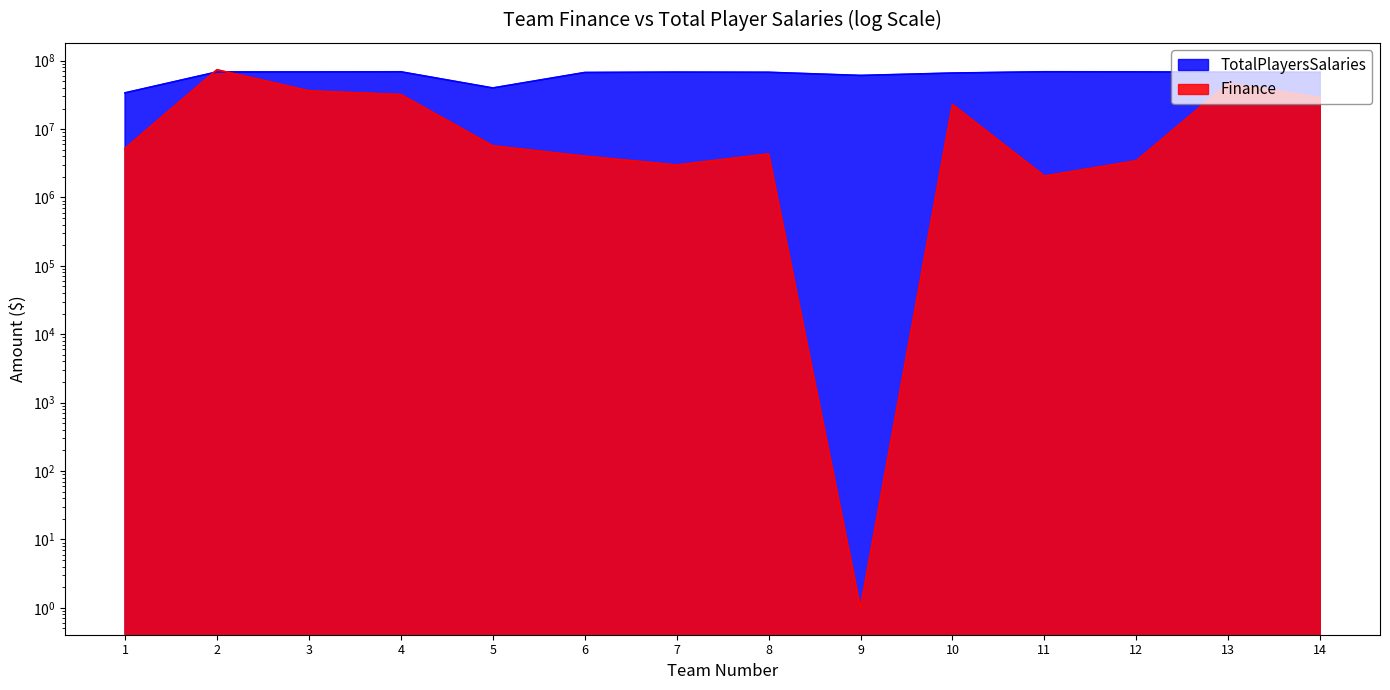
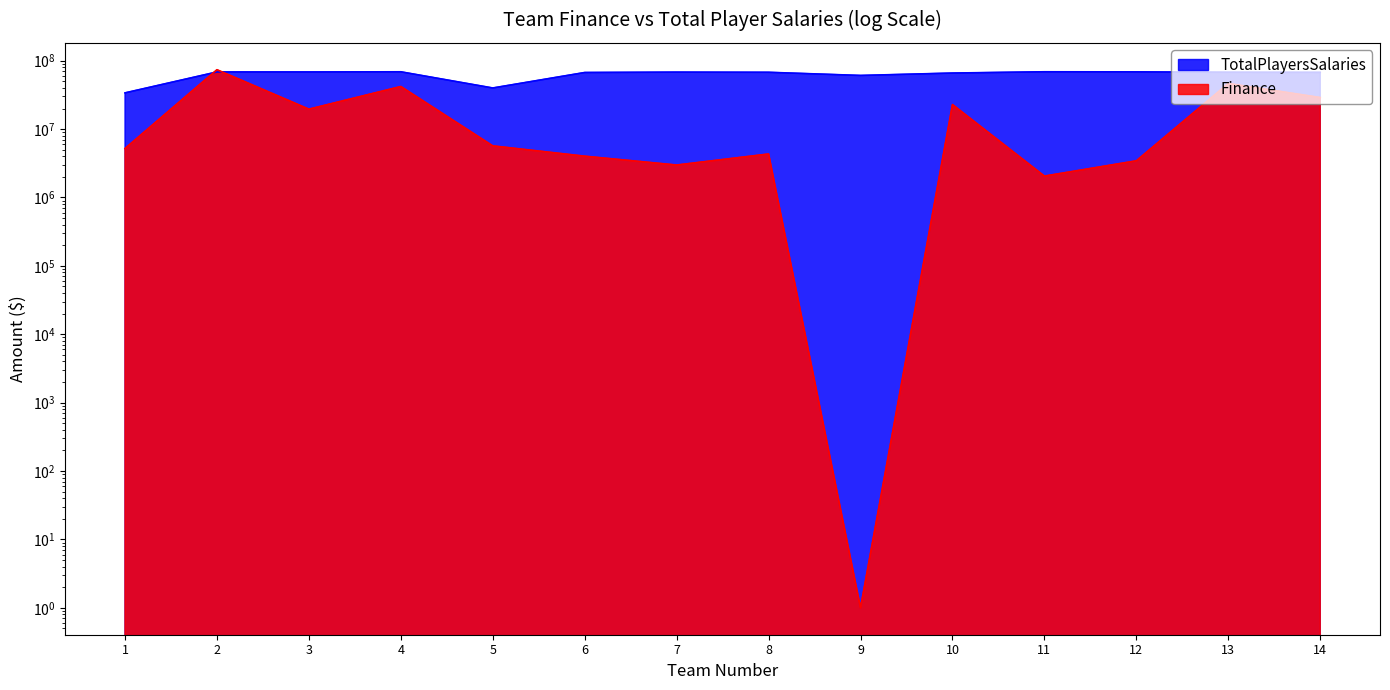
  {
    "TotalPlayersSalaries": {
      "1": 30000000,
      "3": 70000000,
      "4": 70000000,
      "5": 40000000,
      "6": 70000000,
      "7": 70000000,
      "8": 70000000,
      "9": 60000000,
      "10": 70000000,
      "11": 70000000,
      "12": 70000000
    },
    "Finance": {
      "1": 5000000,
-     "3": 40000000,
-     "4": 30000000,
+     "3": 20000000,
+     "4": 40000000,
      "5": 6000000,
      "6": 4000000,
      "7": 3000000,
      "8": 4000000,
      "9": 1,
      "10": 23000000,
      "11": 2100000,
      "12": 3000000
    }
  }
